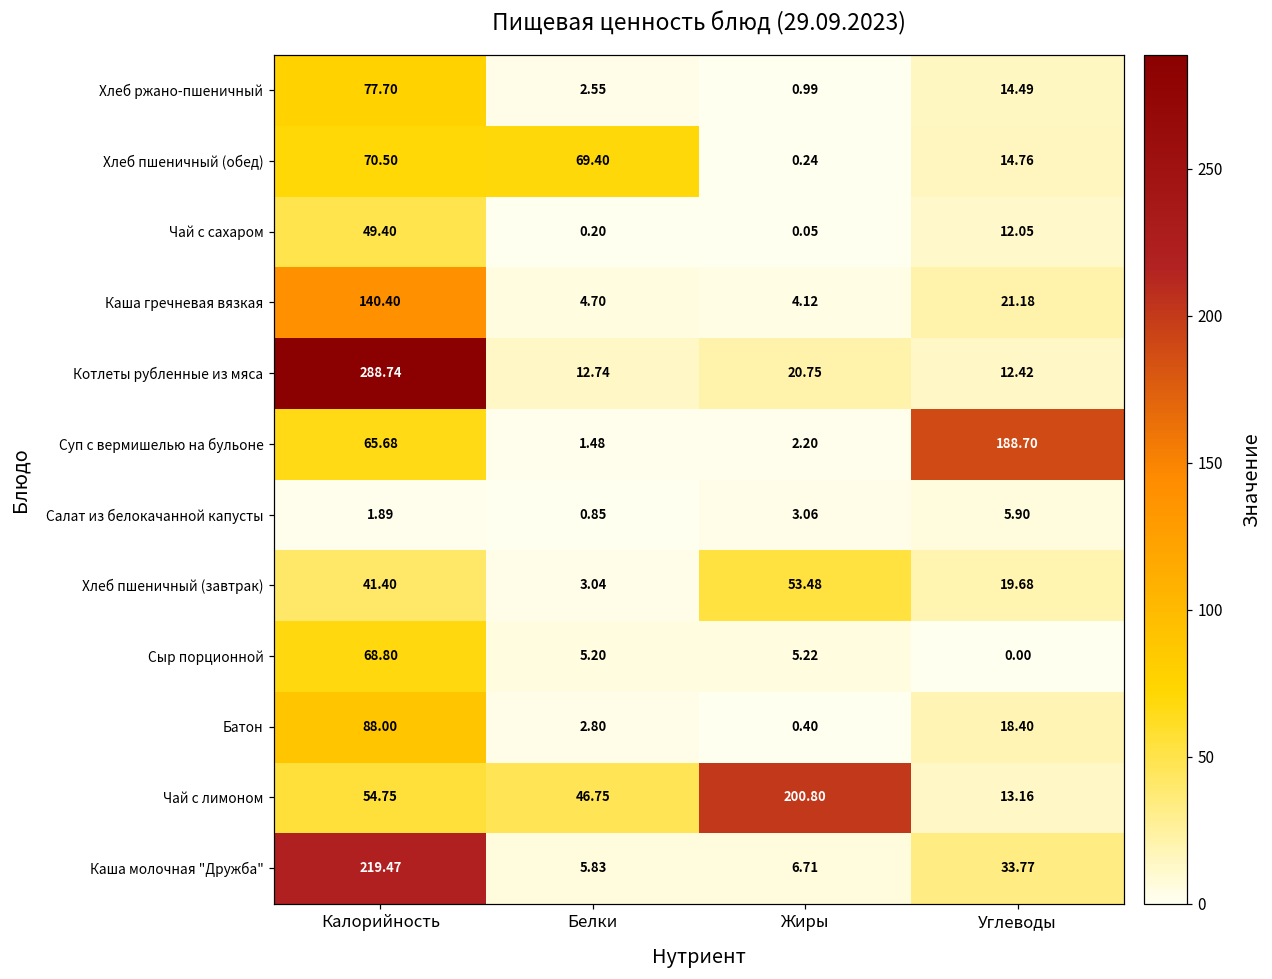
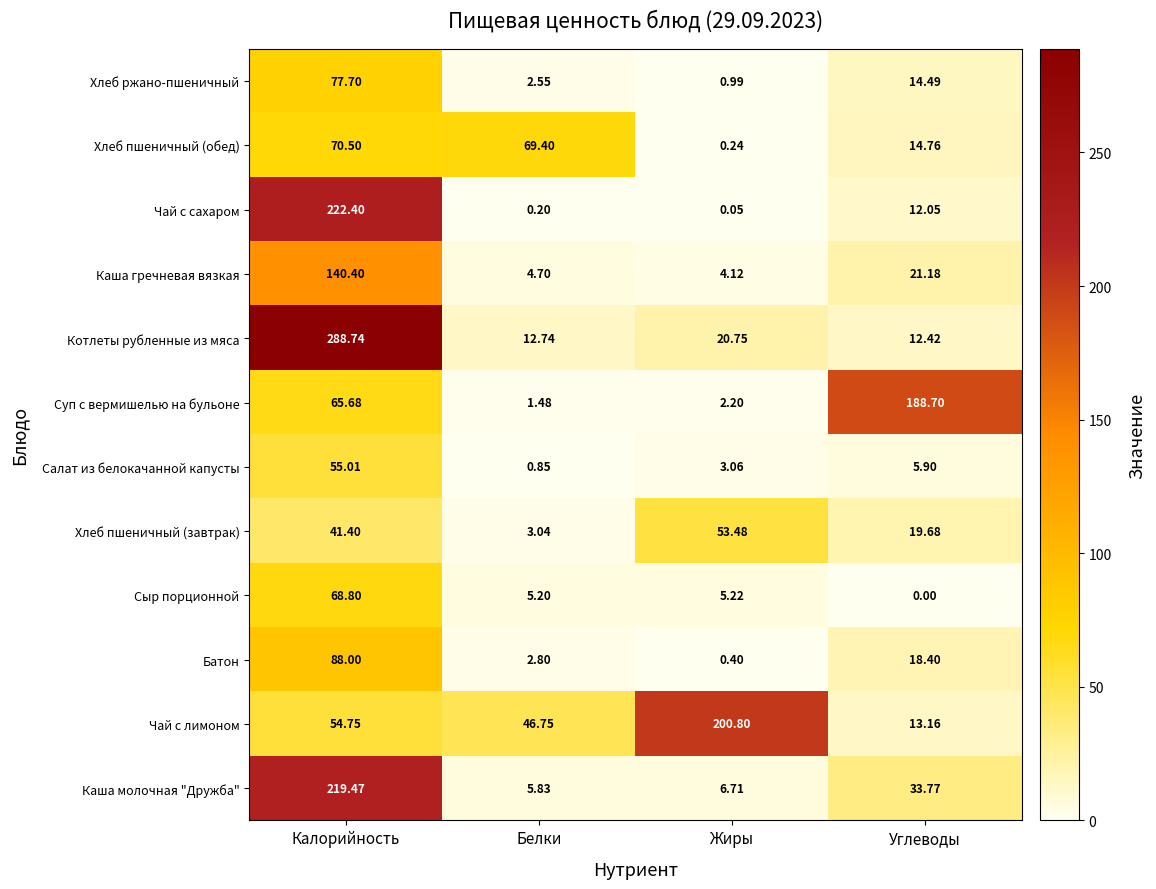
  {
    "Хлеб ржано-пшеничный": {
      "Калорийность": 77.70,
      "Белки": 2.55,
      "Жиры": 0.99,
      "Углеводы": 14.49
    },
    "Хлеб пшеничный (обед)": {
      "Калорийность": 70.50,
      "Белки": 69.40,
      "Жиры": 0.24,
      "Углеводы": 14.76
    },
    "Чай с сахаром": {
-     "Калорийность": 49.40,
+     "Калорийность": 222.40,
      "Белки": 0.20,
      "Жиры": 0.05,
      "Углеводы": 12.05
    },
    "Каша гречневая вязкая": {
      "Калорийность": 140.40,
      "Белки": 4.70,
      "Жиры": 4.12,
      "Углеводы": 21.18
    },
    "Котлеты рубленные из мяса": {
      "Калорийность": 288.74,
      "Белки": 12.74,
      "Жиры": 20.75,
      "Углеводы": 12.42
    },
    "Суп с вермишелью на бульоне": {
      "Калорийность": 65.68,
      "Белки": 1.48,
      "Жиры": 2.20,
      "Углеводы": 188.70
    },
    "Салат из белокачанной капусты": {
-     "Калорийность": 1.89,
+     "Калорийность": 55.01,
      "Белки": 0.85,
      "Жиры": 3.06,
      "Углеводы": 5.90
    },
    "Хлеб пшеничный (завтрак)": {
      "Калорийность": 41.40,
      "Белки": 3.04,
      "Жиры": 53.48,
      "Углеводы": 19.68
    },
    "Сыр порционной": {
      "Калорийность": 68.80,
      "Белки": 5.20,
      "Жиры": 5.22,
      "Углеводы": 0.00
    },
    "Батон": {
      "Калорийность": 88.00,
      "Белки": 2.80,
      "Жиры": 0.40,
      "Углеводы": 18.40
    },
    "Чай с лимоном": {
      "Калорийность": 54.75,
      "Белки": 46.75,
      "Жиры": 200.80,
      "Углеводы": 13.16
    },
    "Каша молочная \"Дружба\"": {
      "Калорийность": 219.47,
      "Белки": 5.83,
      "Жиры": 6.71,
      "Углеводы": 33.77
    }
  }
